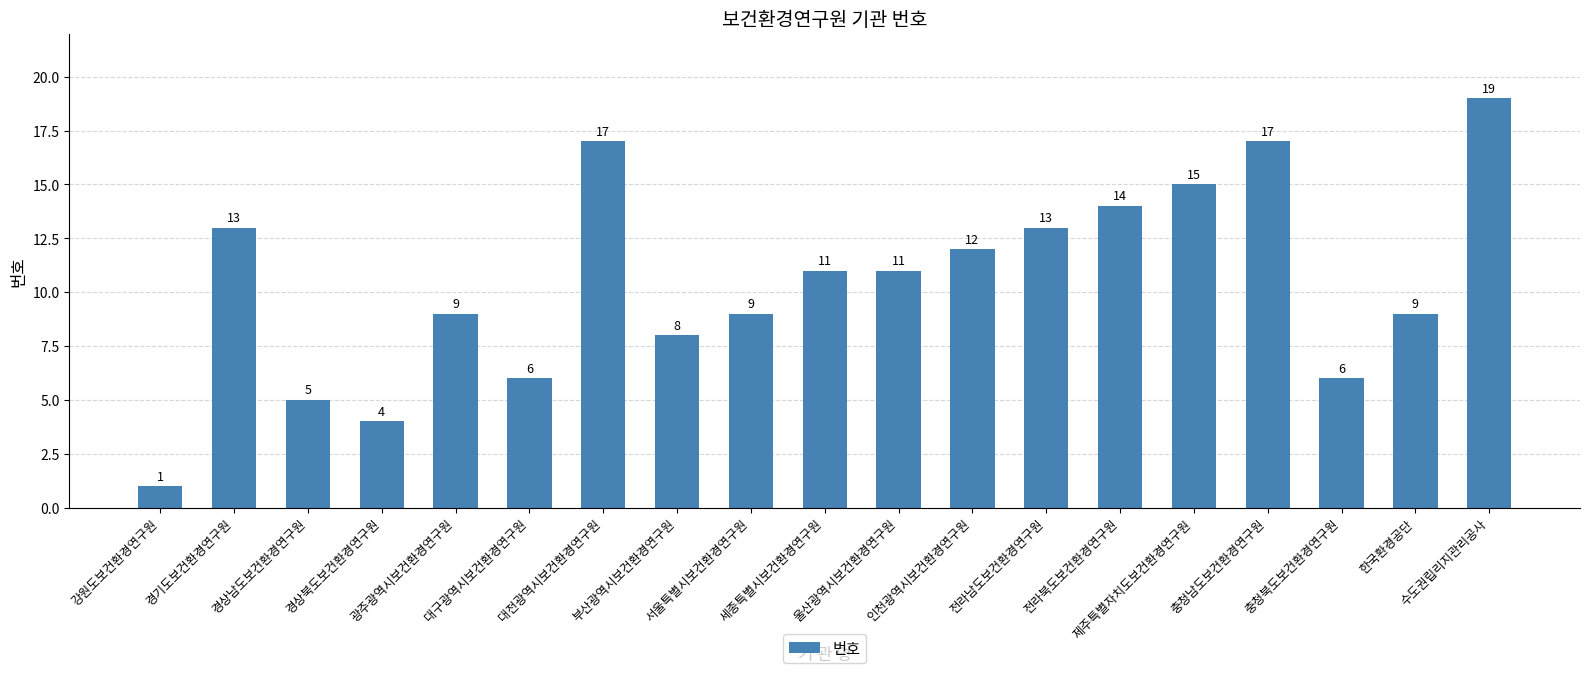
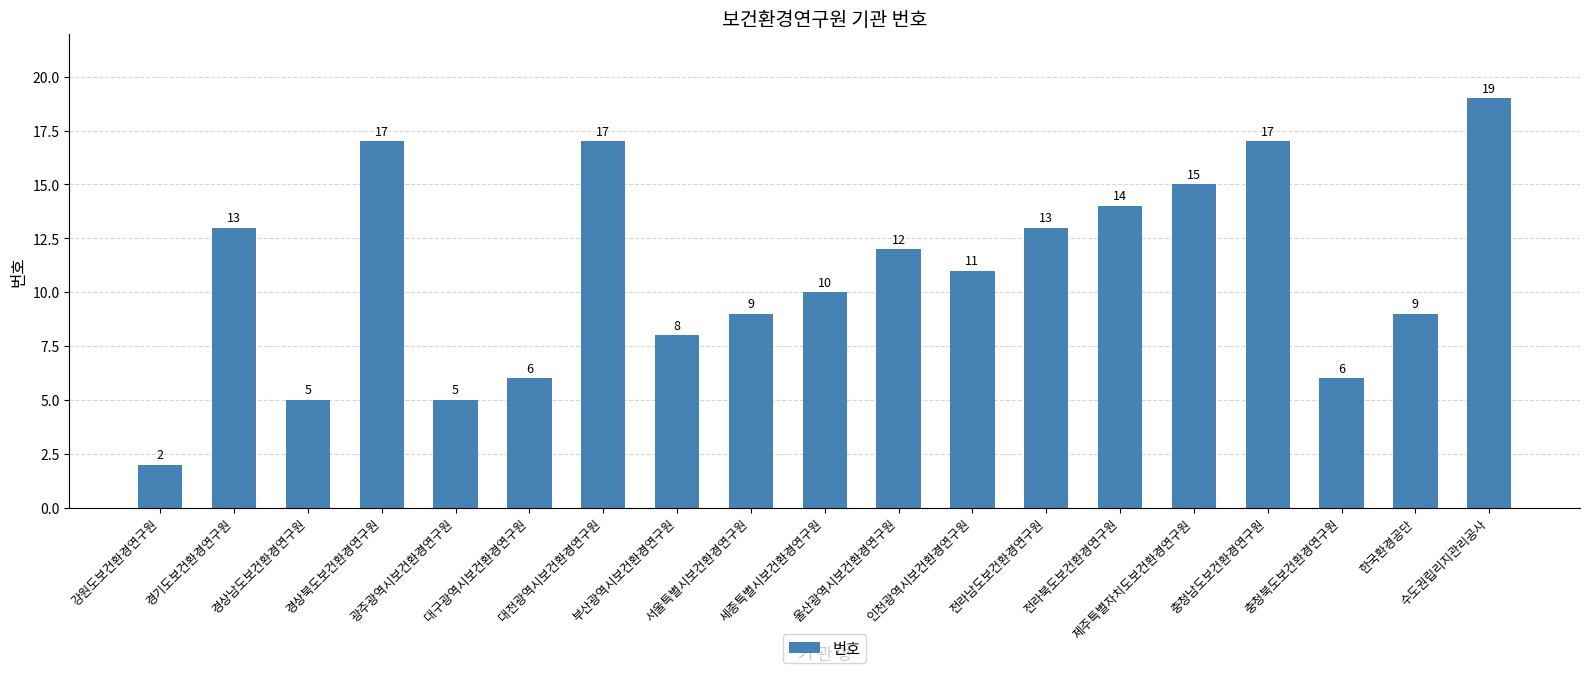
  {
-   "강원도보건환경연구원": 1,
+   "강원도보건환경연구원": 2,
    "경기도보건환경연구원": 13,
    "경상남도보건환경연구원": 5,
-   "경상북도보건환경연구원": 4,
-   "광주광역시보건환경연구원": 9,
+   "경상북도보건환경연구원": 17,
+   "광주광역시보건환경연구원": 5,
    "대구광역시보건환경연구원": 6,
    "대전광역시보건환경연구원": 17,
    "부산광역시보건환경연구원": 8,
    "서울특별시보건환경연구원": 9,
-   "세종특별시보건환경연구원": 11,
-   "울산광역시보건환경연구원": 11,
-   "인천광역시보건환경연구원": 12,
+   "세종특별시보건환경연구원": 10,
+   "울산광역시보건환경연구원": 12,
+   "인천광역시보건환경연구원": 11,
    "전라남도보건환경연구원": 13,
    "전라북도보건환경연구원": 14,
    "제주특별자치도보건환경연구원": 15,
    "충청남도보건환경연구원": 17,
    "충청북도보건환경연구원": 6,
    "한국환경공단": 9,
    "수도권립리지관리공사": 19
  }
